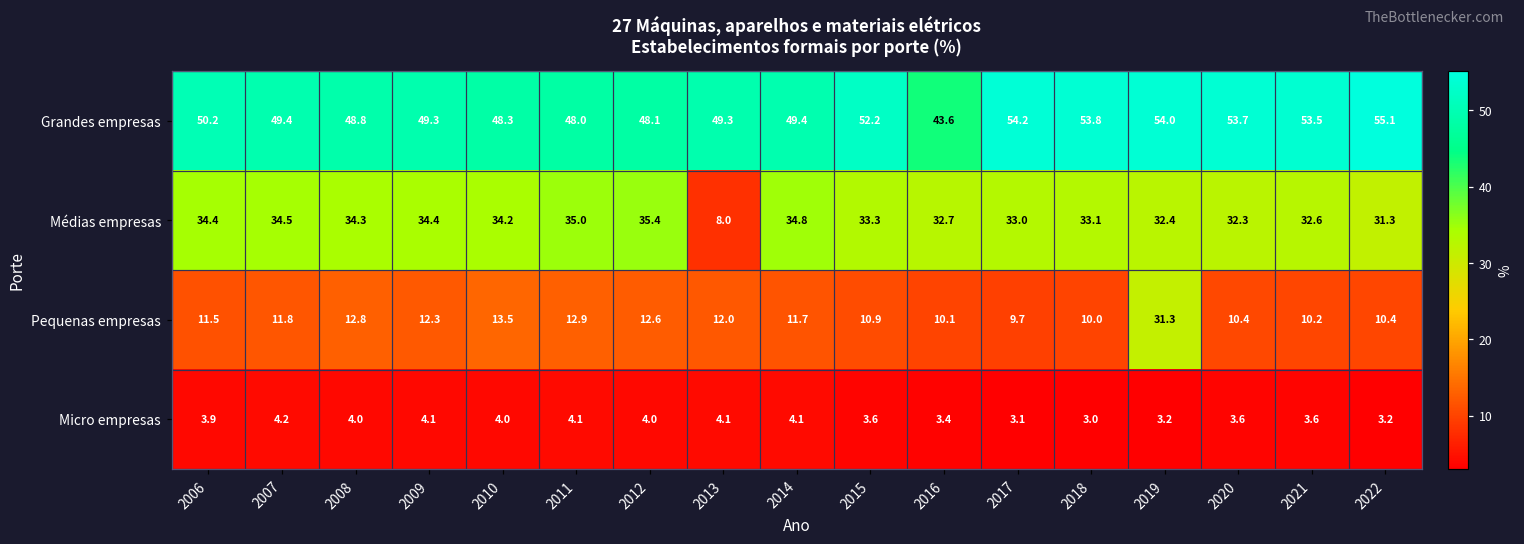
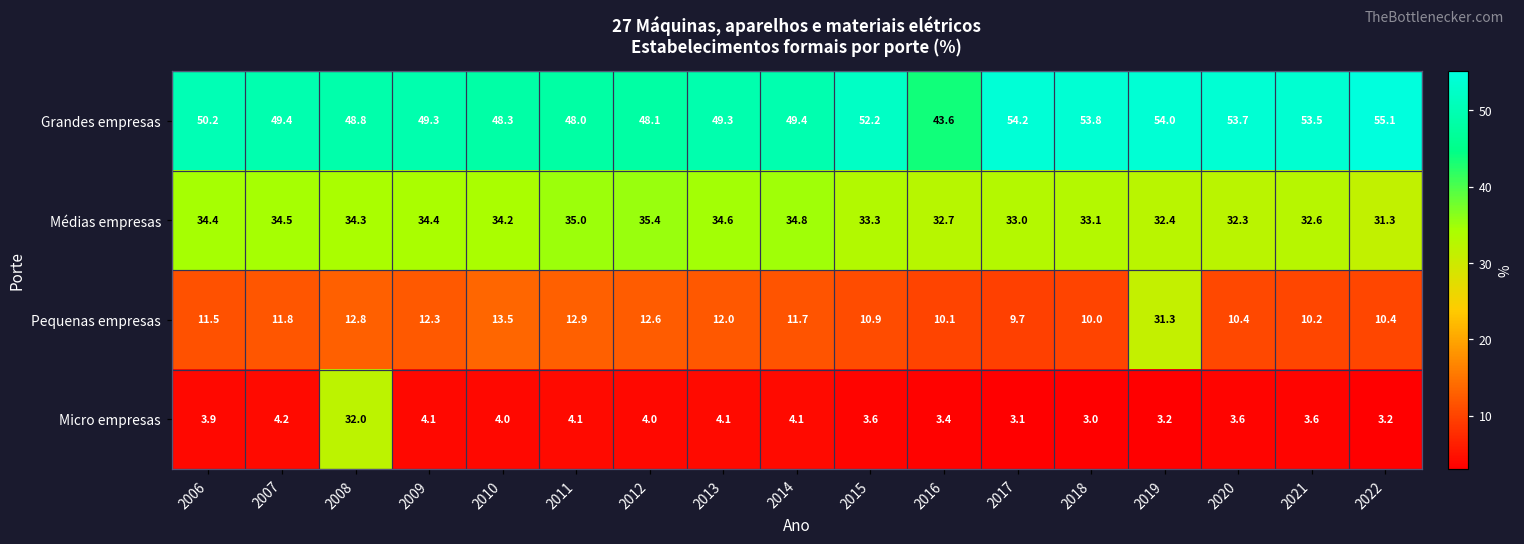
  {
    "Grandes empresas": {
      "2006": 50.2,
      "2007": 49.4,
      "2008": 48.8,
      "2009": 49.3,
      "2010": 48.3,
      "2011": 48.0,
      "2012": 48.1,
      "2013": 49.3,
      "2014": 49.4,
      "2015": 52.2,
      "2016": 43.6,
      "2017": 54.2,
      "2018": 53.8,
      "2019": 54.0,
      "2020": 53.7,
      "2021": 53.5,
      "2022": 55.1
    },
    "Médias empresas": {
      "2006": 34.4,
      "2007": 34.5,
      "2008": 34.3,
      "2009": 34.4,
      "2010": 34.2,
      "2011": 35.0,
      "2012": 35.4,
-     "2013": 8.0,
+     "2013": 34.6,
      "2014": 34.8,
      "2015": 33.3,
      "2016": 32.7,
      "2017": 33.0,
      "2018": 33.1,
      "2019": 32.4,
      "2020": 32.3,
      "2021": 32.6,
      "2022": 31.3
    },
    "Pequenas empresas": {
      "2006": 11.5,
      "2007": 11.8,
      "2008": 12.8,
      "2009": 12.3,
      "2010": 13.5,
      "2011": 12.9,
      "2012": 12.6,
      "2013": 12.0,
      "2014": 11.7,
      "2015": 10.9,
      "2016": 10.1,
      "2017": 9.7,
      "2018": 10.0,
      "2019": 31.3,
      "2020": 10.4,
      "2021": 10.2,
      "2022": 10.4
    },
    "Micro empresas": {
      "2006": 3.9,
      "2007": 4.2,
-     "2008": 4.0,
+     "2008": 32.0,
      "2009": 4.1,
      "2010": 4.0,
      "2011": 4.1,
      "2012": 4.0,
      "2013": 4.1,
      "2014": 4.1,
      "2015": 3.6,
      "2016": 3.4,
      "2017": 3.1,
      "2018": 3.0,
      "2019": 3.2,
      "2020": 3.6,
      "2021": 3.6,
      "2022": 3.2
    }
  }
